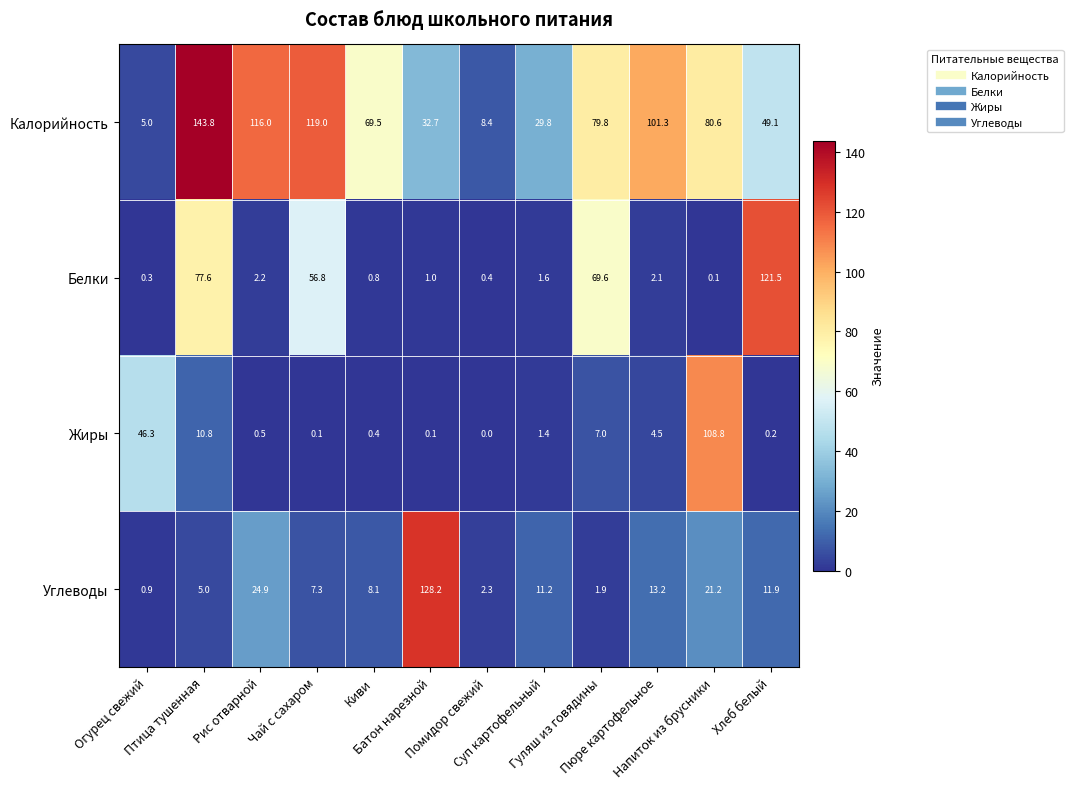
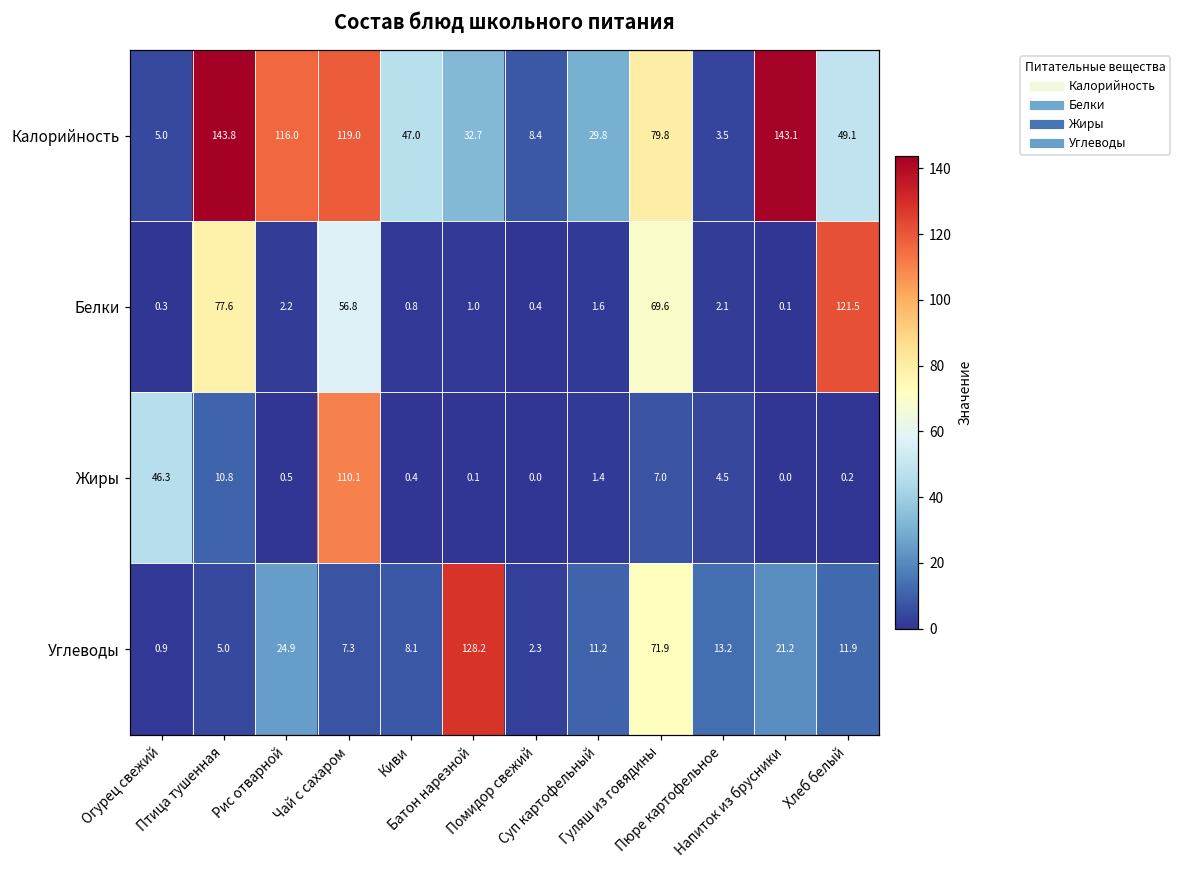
  {
    "Калорийность": {
      "Огурец свежий": 5.0,
      "Птица тушенная": 143.8,
      "Рис отварной": 116.0,
      "Чай с сахаром": 119.0,
-     "Киви": 69.5,
+     "Киви": 47.0,
      "Батон нарезной": 32.7,
      "Помидор свежий": 8.4,
      "Суп картофельный": 29.8,
      "Гуляш из говядины": 79.8,
-     "Пюре картофельное": 101.3,
-     "Напиток из брусники": 80.6,
+     "Пюре картофельное": 3.5,
+     "Напиток из брусники": 143.1,
      "Хлеб белый": 49.1
    },
    "Белки": {
      "Огурец свежий": 0.3,
      "Птица тушенная": 77.6,
      "Рис отварной": 2.2,
      "Чай с сахаром": 56.8,
      "Киви": 0.8,
      "Батон нарезной": 1.0,
      "Помидор свежий": 0.4,
      "Суп картофельный": 1.6,
      "Гуляш из говядины": 69.6,
      "Пюре картофельное": 2.1,
      "Напиток из брусники": 0.1,
      "Хлеб белый": 121.5
    },
    "Жиры": {
      "Огурец свежий": 46.3,
      "Птица тушенная": 10.8,
      "Рис отварной": 0.5,
-     "Чай с сахаром": 0.1,
+     "Чай с сахаром": 110.1,
      "Киви": 0.4,
      "Батон нарезной": 0.1,
      "Помидор свежий": 0.0,
      "Суп картофельный": 1.4,
      "Гуляш из говядины": 7.0,
      "Пюре картофельное": 4.5,
-     "Напиток из брусники": 108.8,
+     "Напиток из брусники": 0.0,
      "Хлеб белый": 0.2
    },
    "Углеводы": {
      "Огурец свежий": 0.9,
      "Птица тушенная": 5.0,
      "Рис отварной": 24.9,
      "Чай с сахаром": 7.3,
      "Киви": 8.1,
      "Батон нарезной": 128.2,
      "Помидор свежий": 2.3,
      "Суп картофельный": 11.2,
-     "Гуляш из говядины": 1.9,
+     "Гуляш из говядины": 71.9,
      "Пюре картофельное": 13.2,
      "Напиток из брусники": 21.2,
      "Хлеб белый": 11.9
    }
  }
